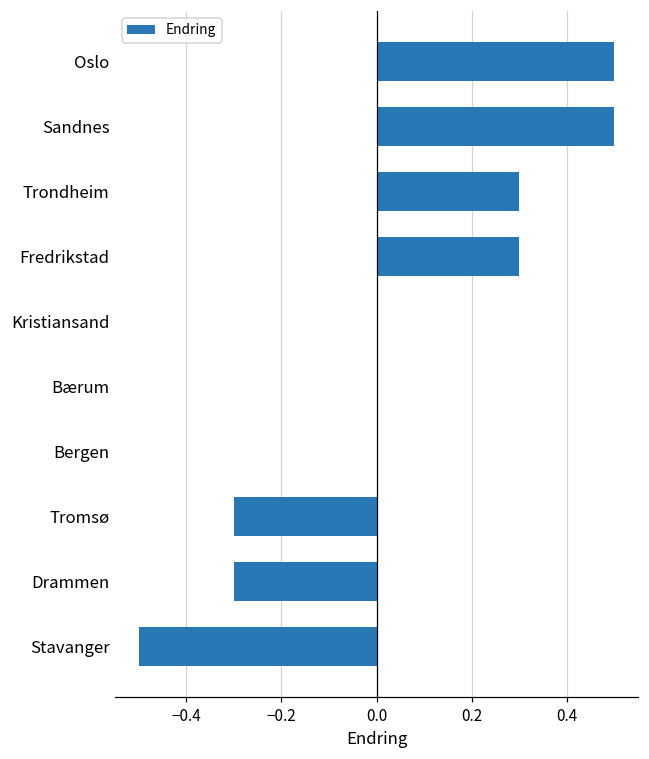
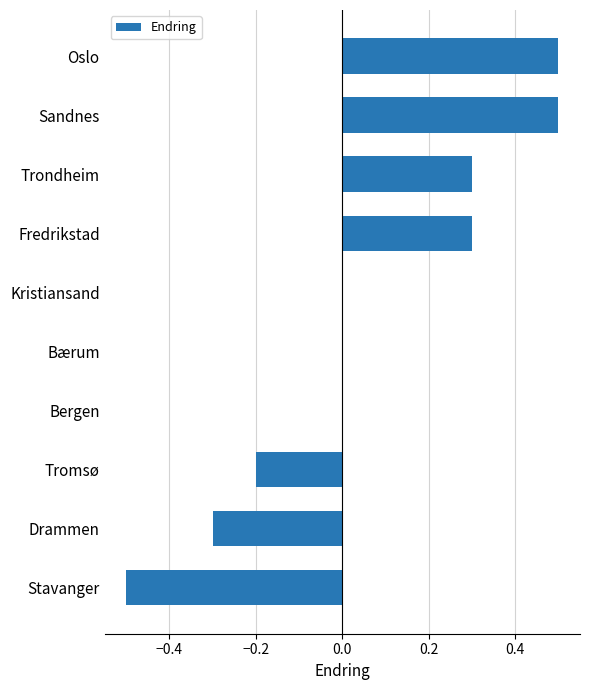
  {
    "Oslo": 0.5,
    "Sandnes": 0.5,
    "Trondheim": 0.3,
    "Fredrikstad": 0.3,
    "Kristiansand": 0.0,
    "Bærum": 0.0,
    "Bergen": 0.0,
-   "Tromsø": -0.3,
+   "Tromsø": -0.2,
    "Drammen": -0.3,
    "Stavanger": -0.5
  }
